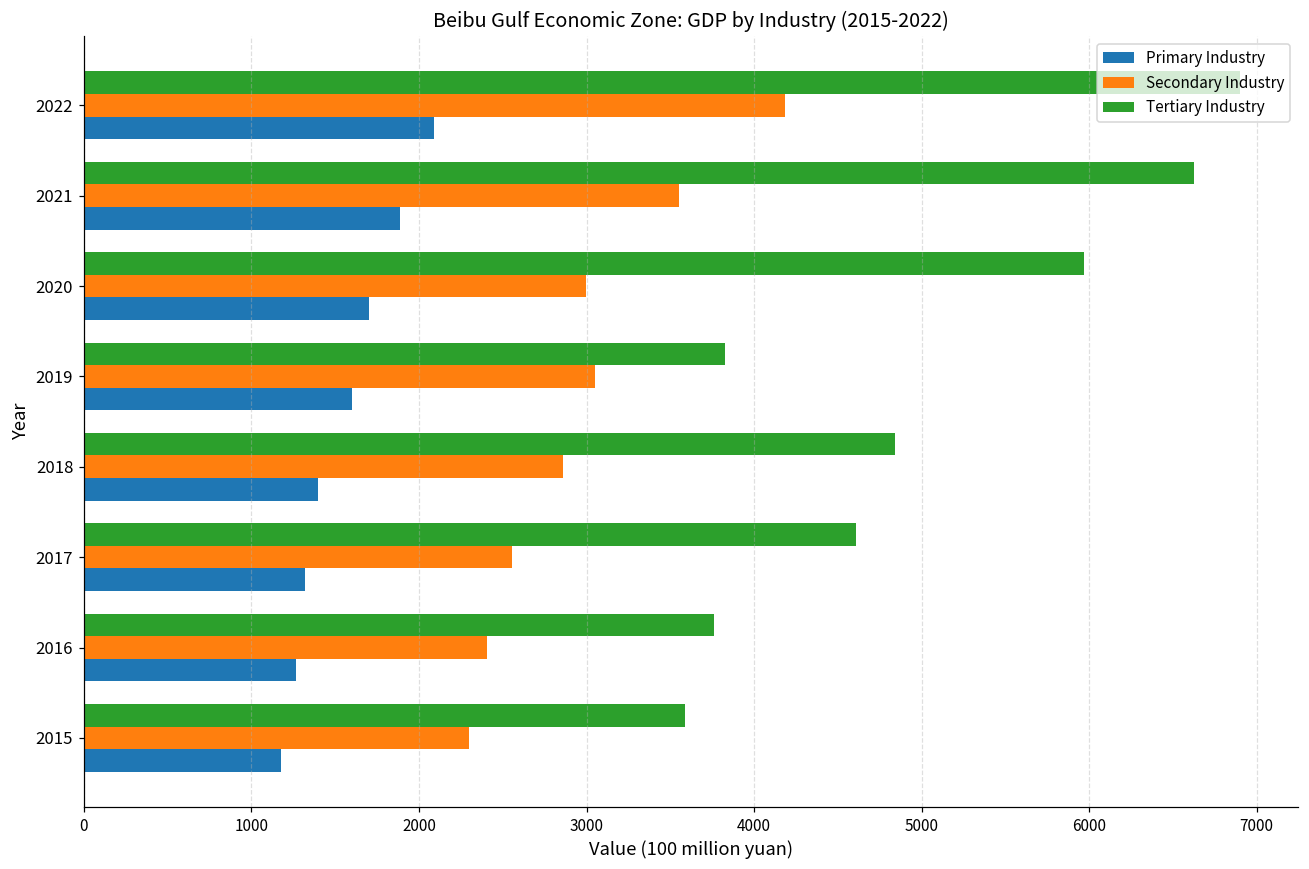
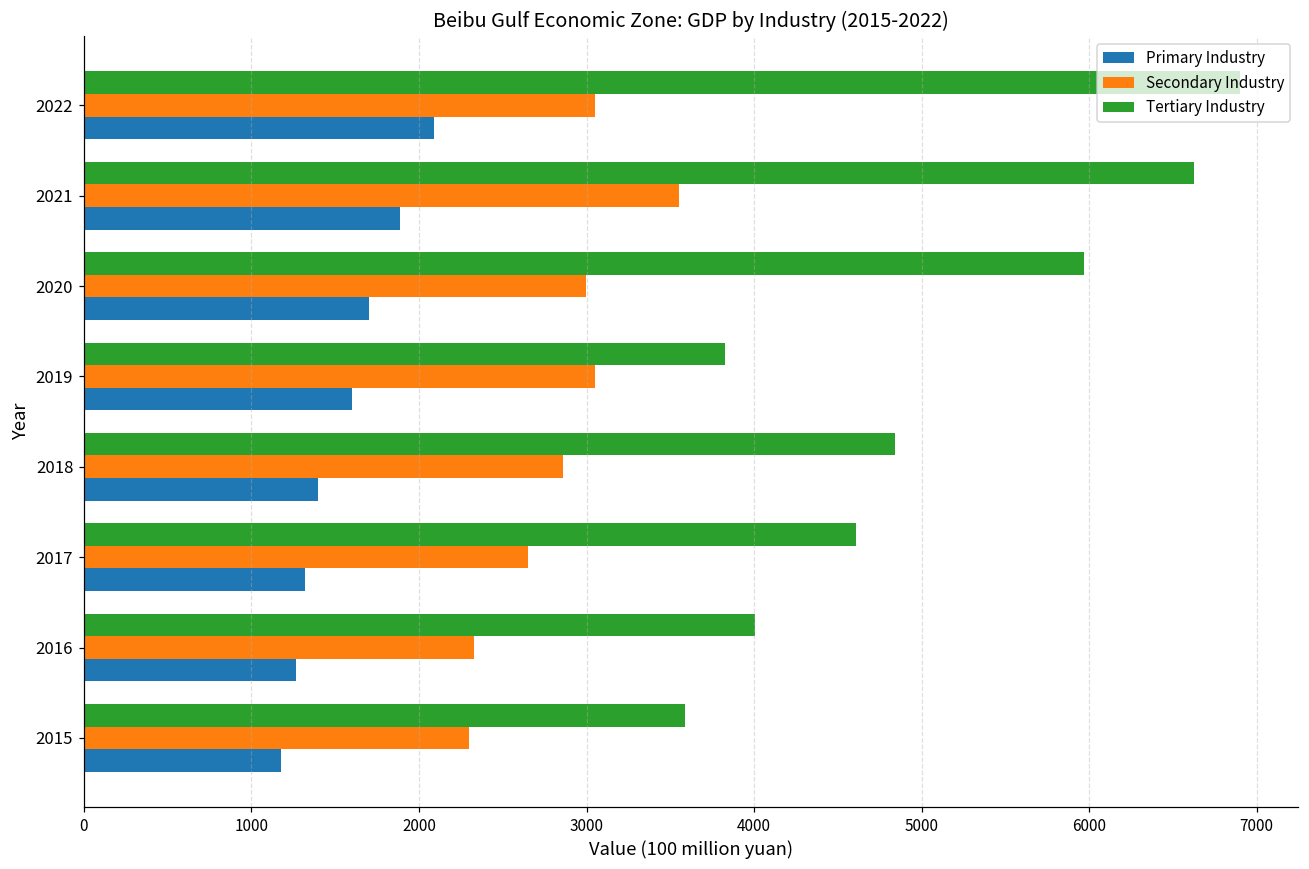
  {
    "Primary Industry": {
      "2022": 2090,
      "2021": 1880,
      "2020": 1700,
      "2019": 1600,
      "2018": 1390,
      "2017": 1320,
      "2016": 1260,
      "2015": 1180
    },
    "Secondary Industry": {
-     "2022": 4180,
+     "2022": 3050,
      "2021": 3550,
      "2020": 2990,
      "2019": 3050,
      "2018": 2860,
-     "2017": 2550,
-     "2016": 2410,
+     "2017": 2650,
+     "2016": 2330,
      "2015": 2300
    },
    "Tertiary Industry": {
      "2021": 6620,
      "2020": 5970,
      "2019": 3830,
      "2018": 4840,
      "2017": 4610,
-     "2016": 3760,
+     "2016": 4010,
      "2015": 3590
    }
  }
